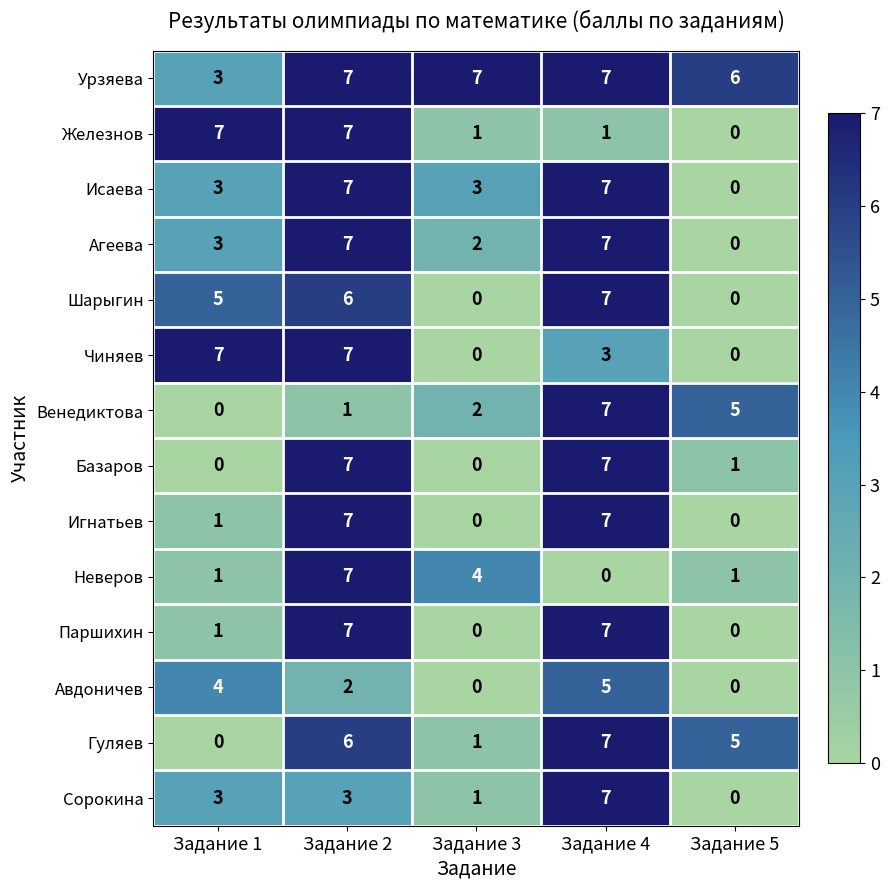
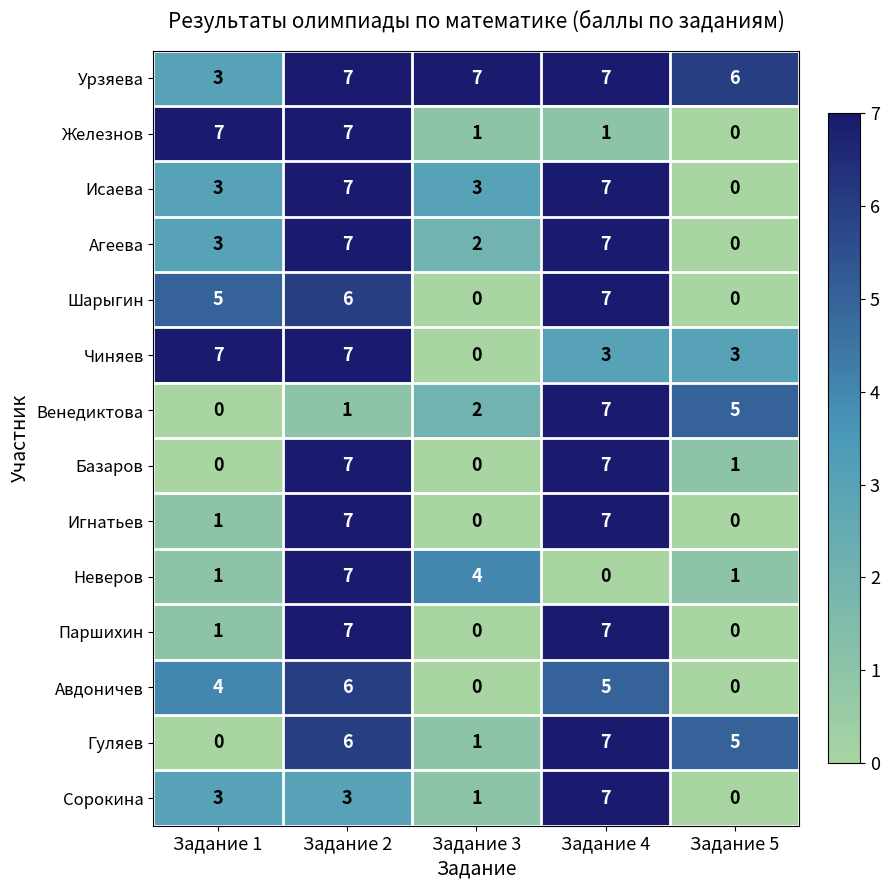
  {
    "Урзяева": {
      "Задание 1": 3,
      "Задание 2": 7,
      "Задание 3": 7,
      "Задание 4": 7,
      "Задание 5": 6
    },
    "Железнов": {
      "Задание 1": 7,
      "Задание 2": 7,
      "Задание 3": 1,
      "Задание 4": 1,
      "Задание 5": 0
    },
    "Исаева": {
      "Задание 1": 3,
      "Задание 2": 7,
      "Задание 3": 3,
      "Задание 4": 7,
      "Задание 5": 0
    },
    "Агеева": {
      "Задание 1": 3,
      "Задание 2": 7,
      "Задание 3": 2,
      "Задание 4": 7,
      "Задание 5": 0
    },
    "Шарыгин": {
      "Задание 1": 5,
      "Задание 2": 6,
      "Задание 3": 0,
      "Задание 4": 7,
      "Задание 5": 0
    },
    "Чиняев": {
      "Задание 1": 7,
      "Задание 2": 7,
      "Задание 3": 0,
      "Задание 4": 3,
-     "Задание 5": 0
+     "Задание 5": 3
    },
    "Венедиктова": {
      "Задание 1": 0,
      "Задание 2": 1,
      "Задание 3": 2,
      "Задание 4": 7,
      "Задание 5": 5
    },
    "Базаров": {
      "Задание 1": 0,
      "Задание 2": 7,
      "Задание 3": 0,
      "Задание 4": 7,
      "Задание 5": 1
    },
    "Игнатьев": {
      "Задание 1": 1,
      "Задание 2": 7,
      "Задание 3": 0,
      "Задание 4": 7,
      "Задание 5": 0
    },
    "Неверов": {
      "Задание 1": 1,
      "Задание 2": 7,
      "Задание 3": 4,
      "Задание 4": 0,
      "Задание 5": 1
    },
    "Паршихин": {
      "Задание 1": 1,
      "Задание 2": 7,
      "Задание 3": 0,
      "Задание 4": 7,
      "Задание 5": 0
    },
    "Авдоничев": {
      "Задание 1": 4,
-     "Задание 2": 2,
+     "Задание 2": 6,
      "Задание 3": 0,
      "Задание 4": 5,
      "Задание 5": 0
    },
    "Гуляев": {
      "Задание 1": 0,
      "Задание 2": 6,
      "Задание 3": 1,
      "Задание 4": 7,
      "Задание 5": 5
    },
    "Сорокина": {
      "Задание 1": 3,
      "Задание 2": 3,
      "Задание 3": 1,
      "Задание 4": 7,
      "Задание 5": 0
    }
  }
